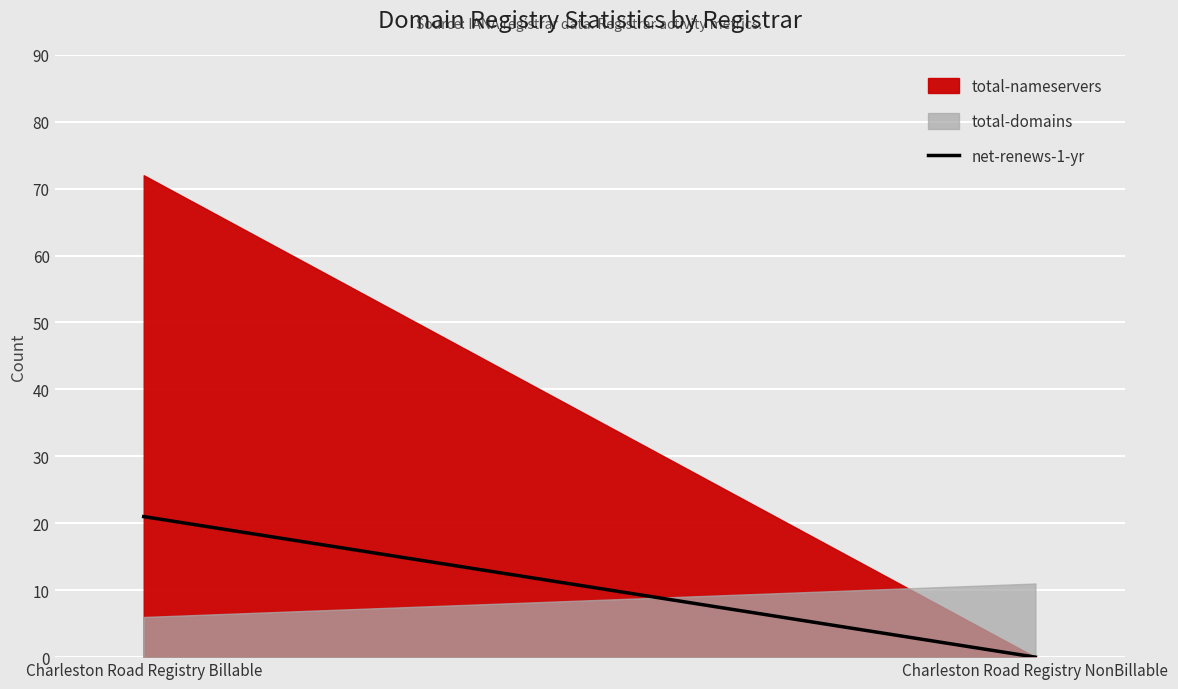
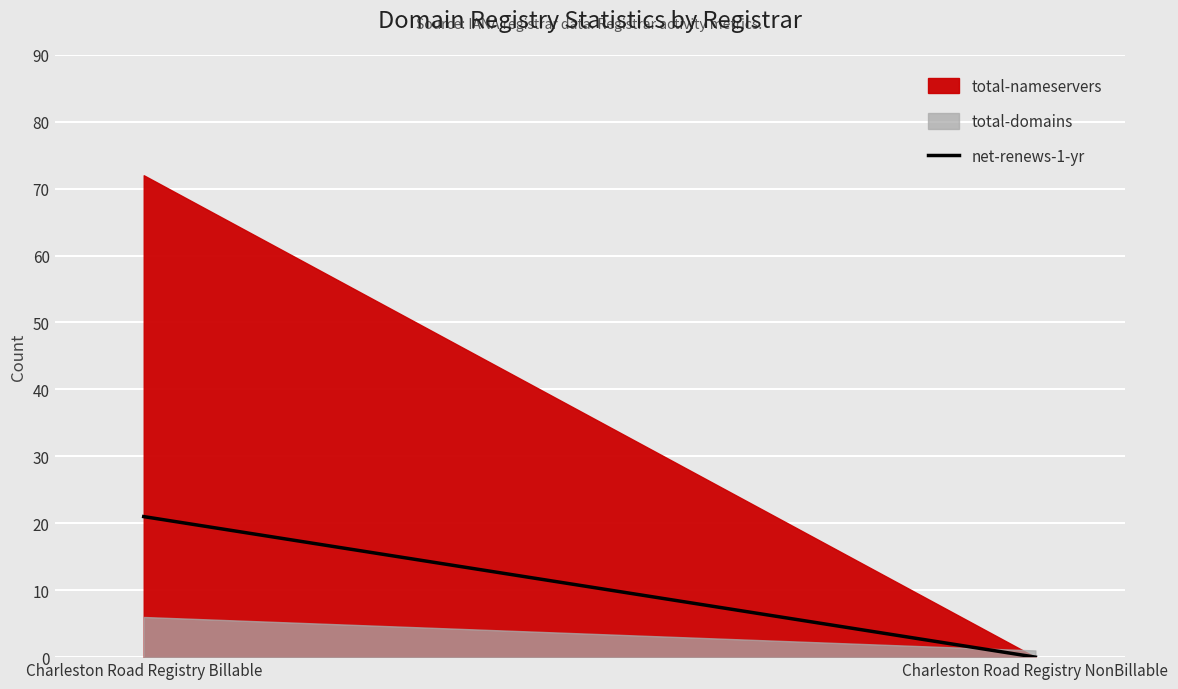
  {
    "net-renews-1-yr": {
      "Charleston Road Registry Billable": 21
    },
    "total-nameservers": {
      "Charleston Road Registry Billable": 72
    },
    "total-domains": {
      "Charleston Road Registry Billable": 6,
-     "Charleston Road Registry NonBillable": 11
+     "Charleston Road Registry NonBillable": 1
    }
  }
